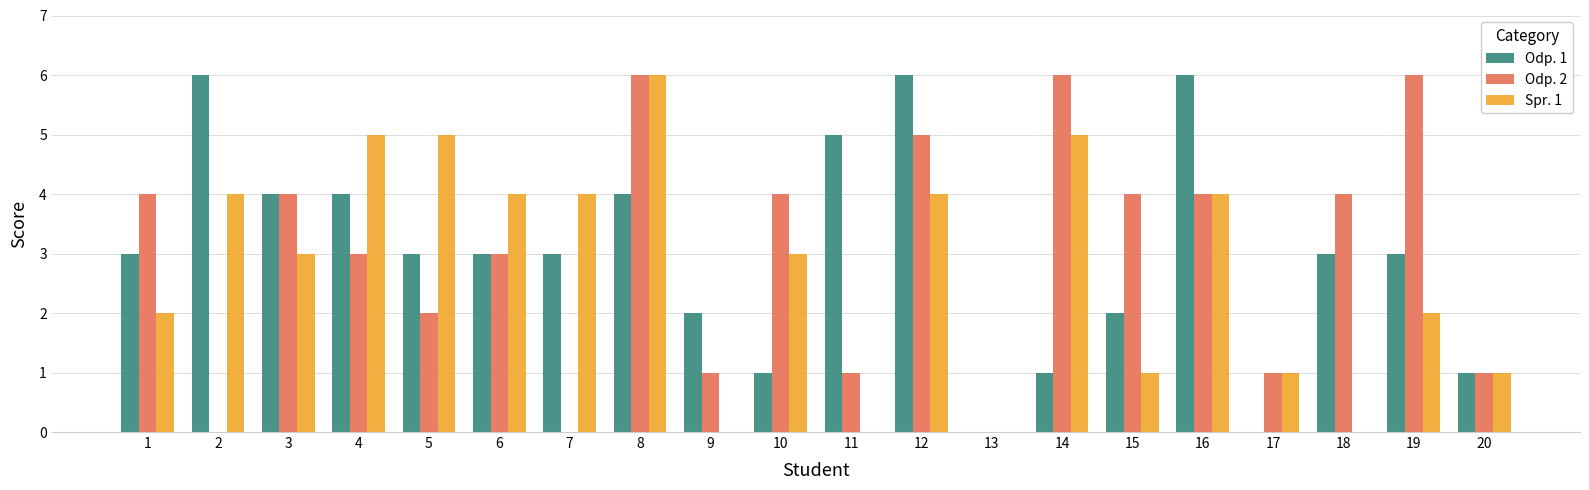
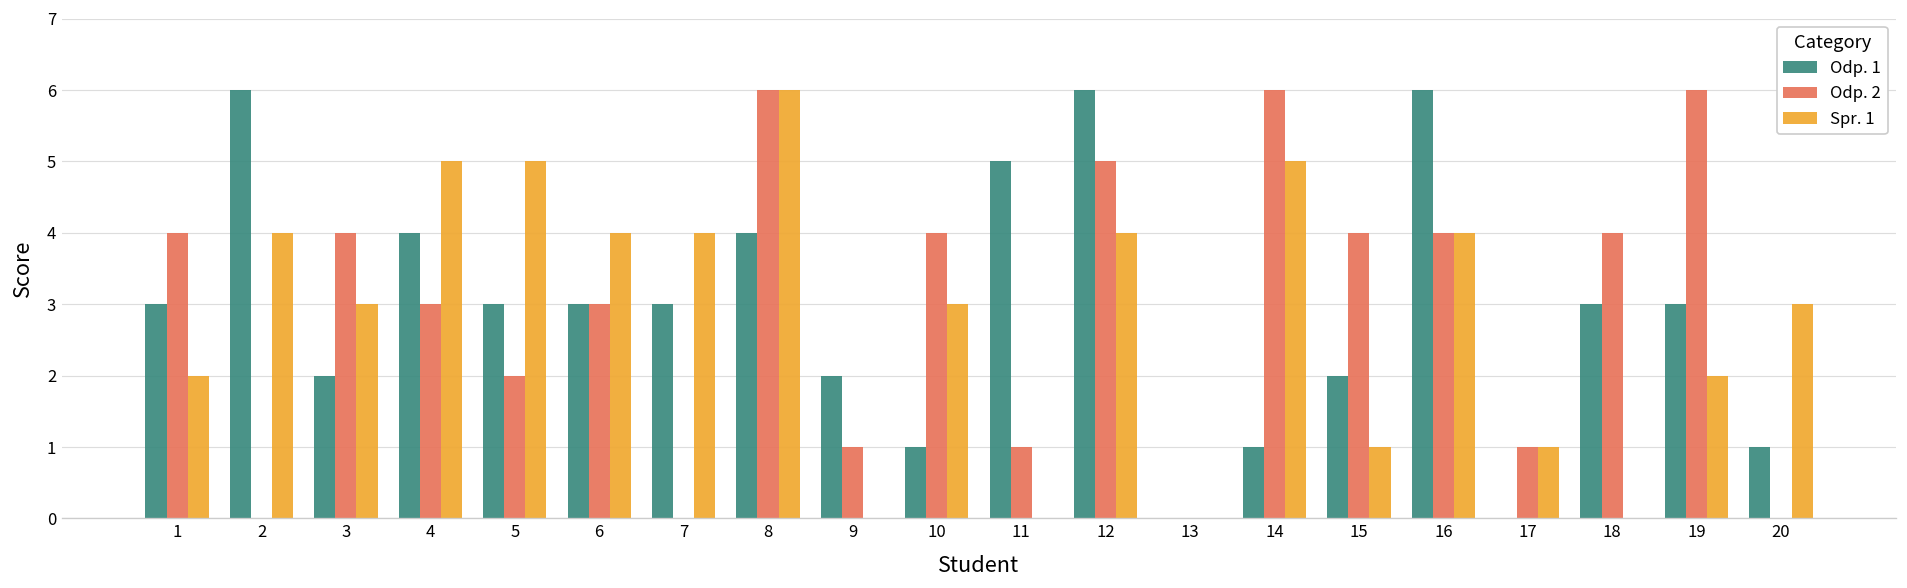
  {
    "Odp. 1": {
      "1": 3,
      "2": 6,
-     "3": 4,
+     "3": 2,
      "4": 4,
      "5": 3,
      "6": 3,
      "7": 3,
      "8": 4,
      "9": 2,
      "10": 1,
      "11": 5,
      "12": 6,
      "13": 0,
      "14": 1,
      "15": 2,
      "16": 6,
      "17": 0,
      "18": 3,
      "19": 3,
      "20": 1
    },
    "Odp. 2": {
      "1": 4,
      "2": 0,
      "3": 4,
      "4": 3,
      "5": 2,
      "6": 3,
      "7": 0,
      "8": 6,
      "9": 1,
      "10": 4,
      "11": 1,
      "12": 5,
      "13": 0,
      "14": 6,
      "15": 4,
      "16": 4,
      "17": 1,
      "18": 4,
      "19": 6,
-     "20": 1
+     "20": 0
    },
    "Spr. 1": {
      "1": 2,
      "2": 4,
      "3": 3,
      "4": 5,
      "5": 5,
      "6": 4,
      "7": 4,
      "8": 6,
      "9": 0,
      "10": 3,
      "11": 0,
      "12": 4,
      "13": 0,
      "14": 5,
      "15": 1,
      "16": 4,
      "17": 1,
      "18": 0,
      "19": 2,
-     "20": 1
+     "20": 3
    }
  }
